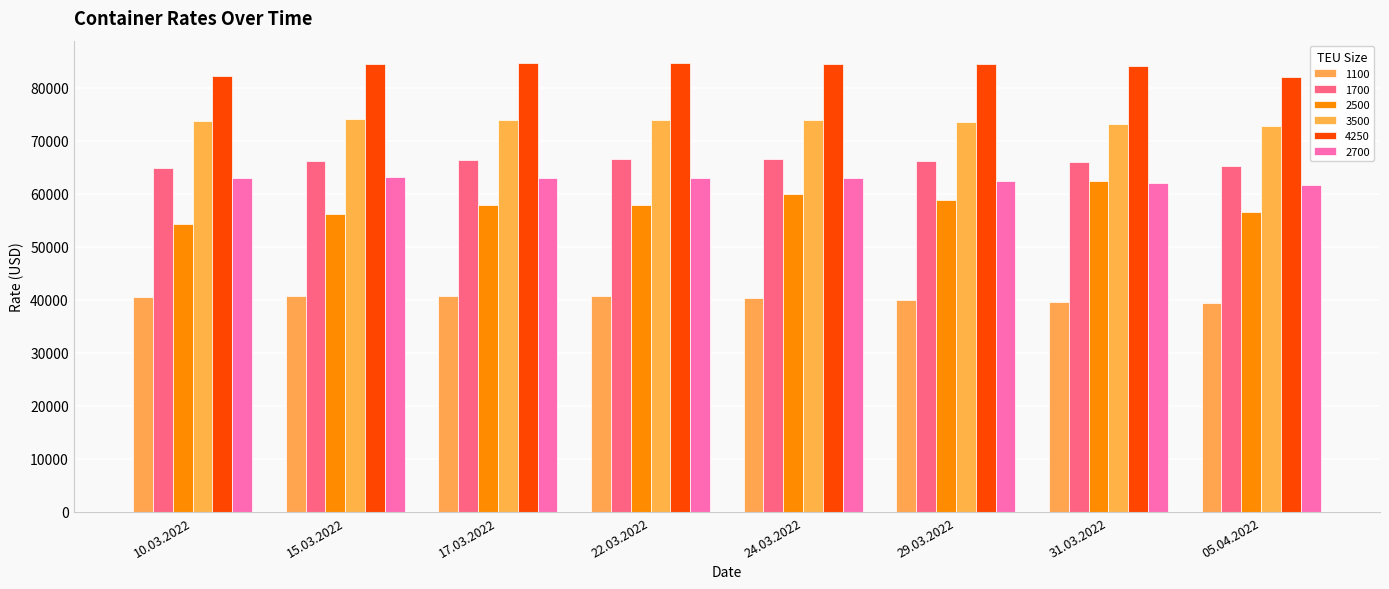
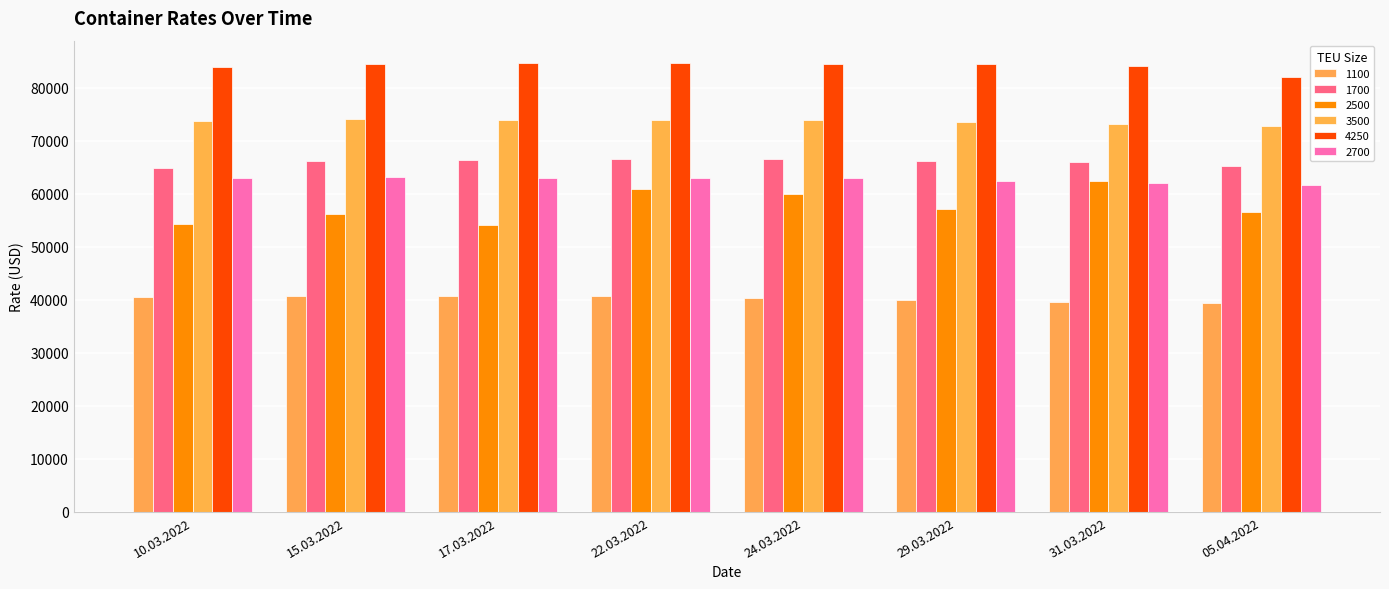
  {
    "2500": {
      "10.03.2022": 54000,
      "15.03.2022": 56000,
-     "17.03.2022": 58000,
-     "22.03.2022": 58000,
+     "17.03.2022": 54000,
+     "22.03.2022": 61000,
      "24.03.2022": 60000,
-     "29.03.2022": 59000,
+     "29.03.2022": 57000,
      "31.03.2022": 62000,
      "05.04.2022": 56000
    },
    "4250": {
-     "10.03.2022": 82000,
+     "10.03.2022": 84000,
      "15.03.2022": 84000,
      "17.03.2022": 85000,
      "22.03.2022": 85000,
      "24.03.2022": 85000,
      "29.03.2022": 84000,
      "31.03.2022": 84000,
      "05.04.2022": 82000
    }
  }
